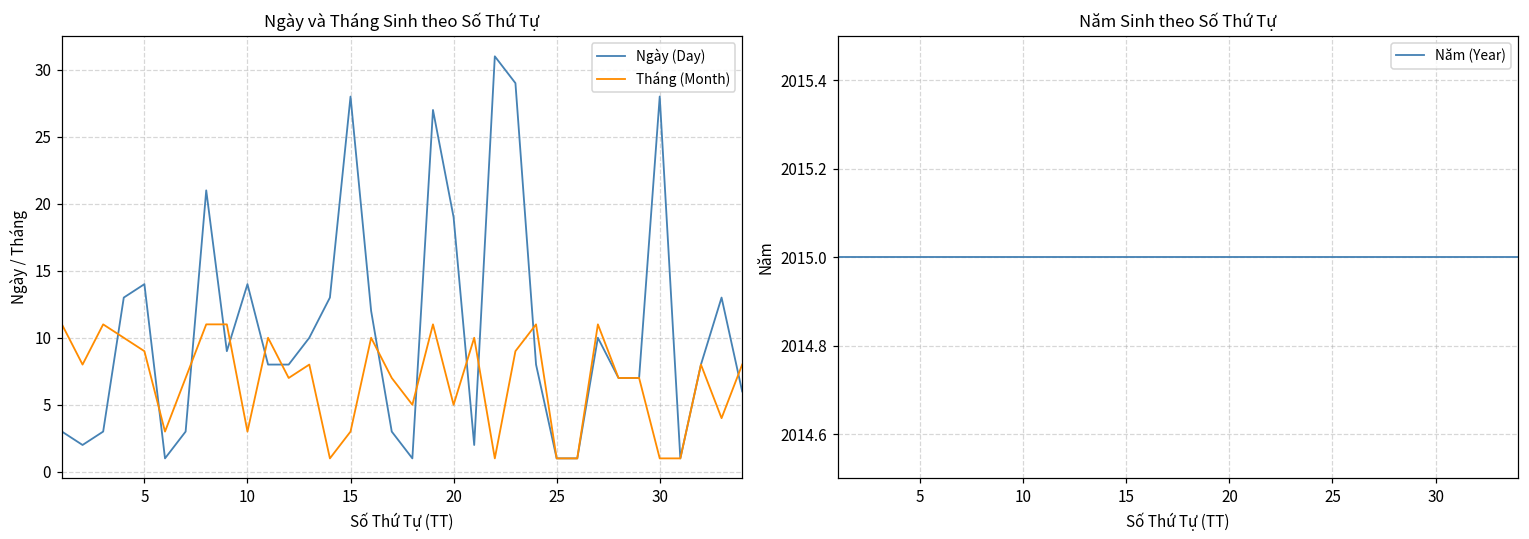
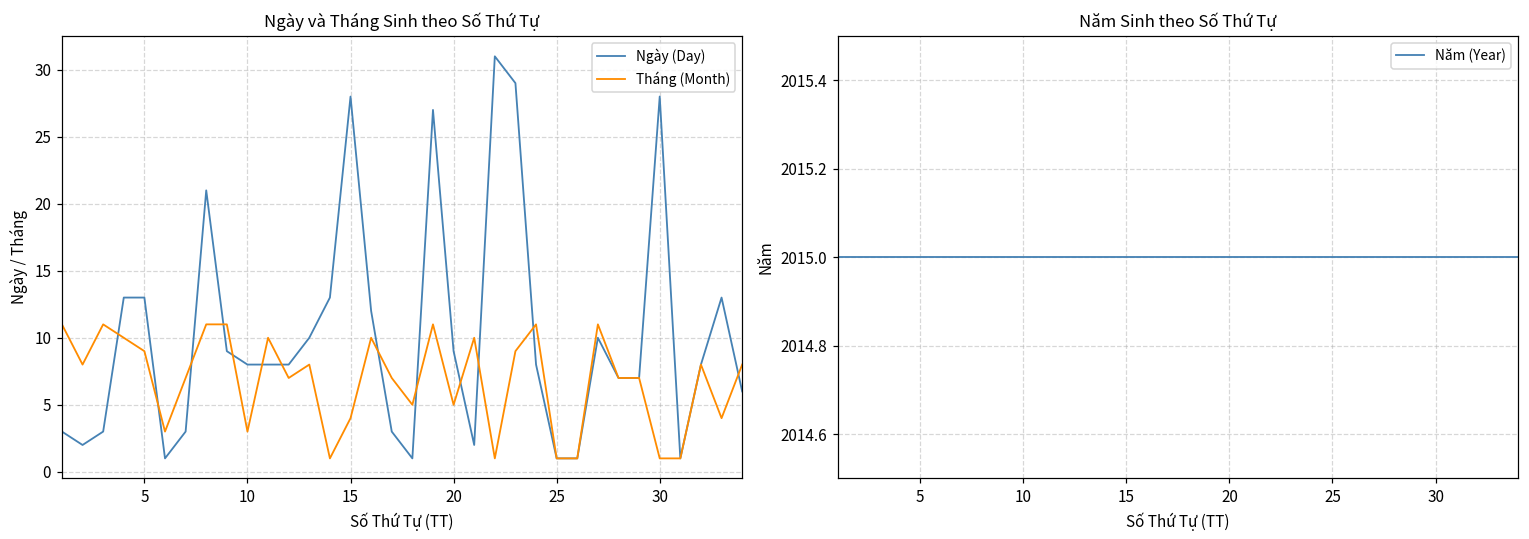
  {
    "Ngày và Tháng Sinh theo Số Thứ Tự": {
      "Ngày (Day)": {
-       "5": 14,
-       "10": 14,
+       "5": 13,
+       "10": 8,
        "15": 28,
-       "20": 19,
+       "20": 9,
        "30": 28
      },
      "Tháng (Month)": {
        "5": 9,
        "10": 3,
-       "15": 3,
+       "15": 4,
        "20": 5,
        "30": 1
      }
    },
    "Năm Sinh theo Số Thứ Tự": {
      "5": 2015.00,
      "10": 2015.00,
      "15": 2015.00,
      "20": 2015.00,
      "25": 2015.00,
      "30": 2015.00
    }
  }
